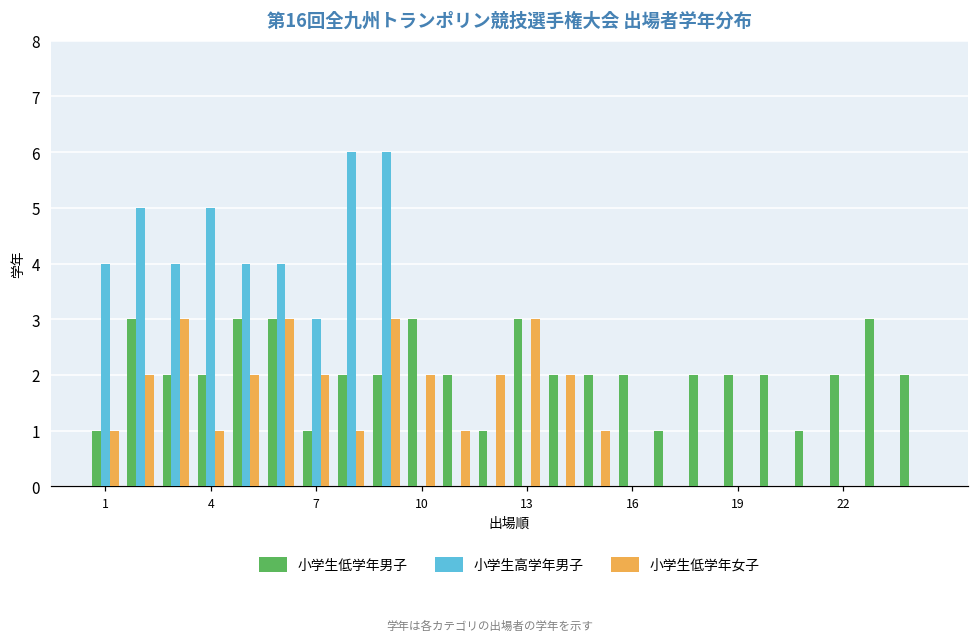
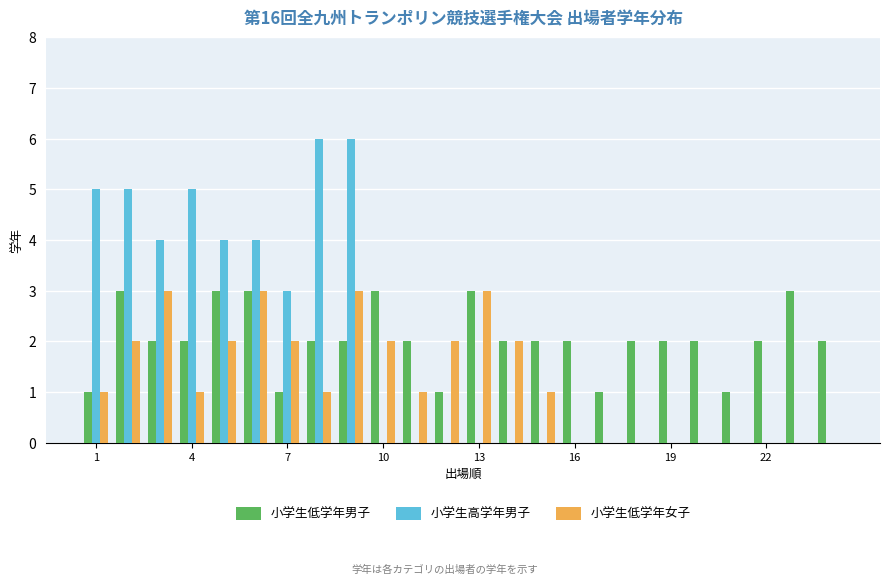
  {
    "小学生高学年男子": {
-     "1": 4,
+     "1": 5,
      "4": 5,
      "7": 3,
      "10": 0,
      "13": 0,
      "16": 0,
      "19": 0,
      "22": 0
    }
  }
